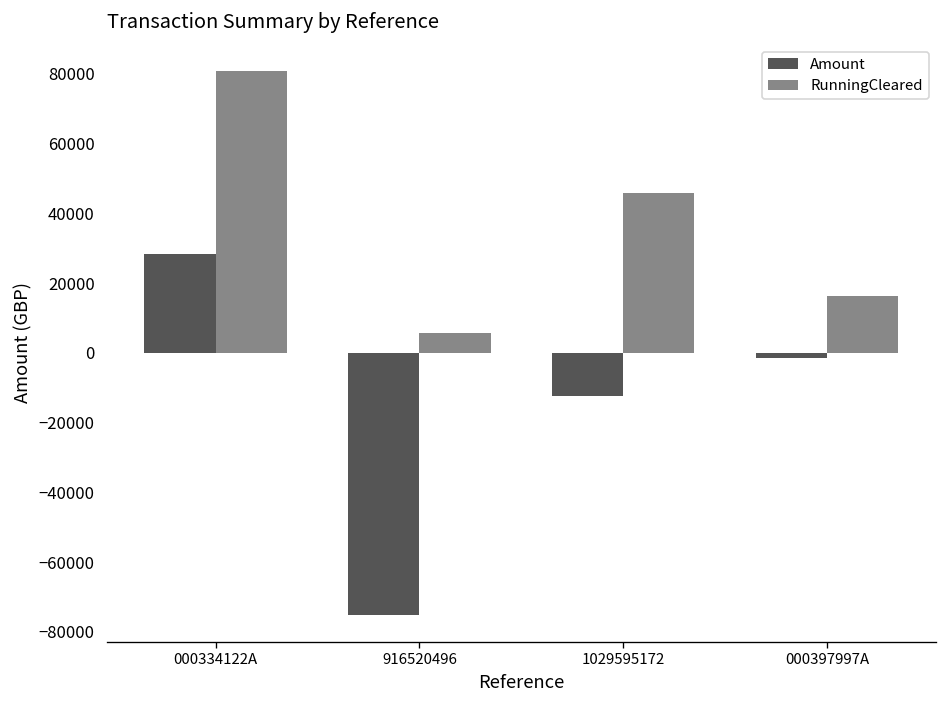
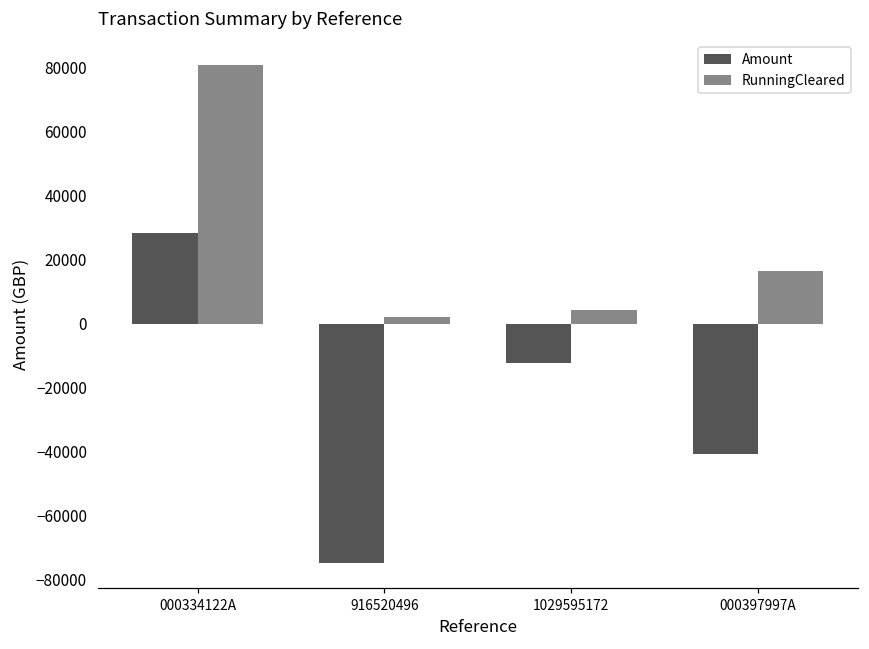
  {
    "Amount": {
      "000334122A": 28000,
      "916520496": -75000,
      "1029595172": -12000,
-     "000397997A": -1000
+     "000397997A": -41000
    },
    "RunningCleared": {
      "000334122A": 81000,
-     "916520496": 6000,
-     "1029595172": 46000,
+     "916520496": 2000,
+     "1029595172": 4000,
      "000397997A": 16000
    }
  }
